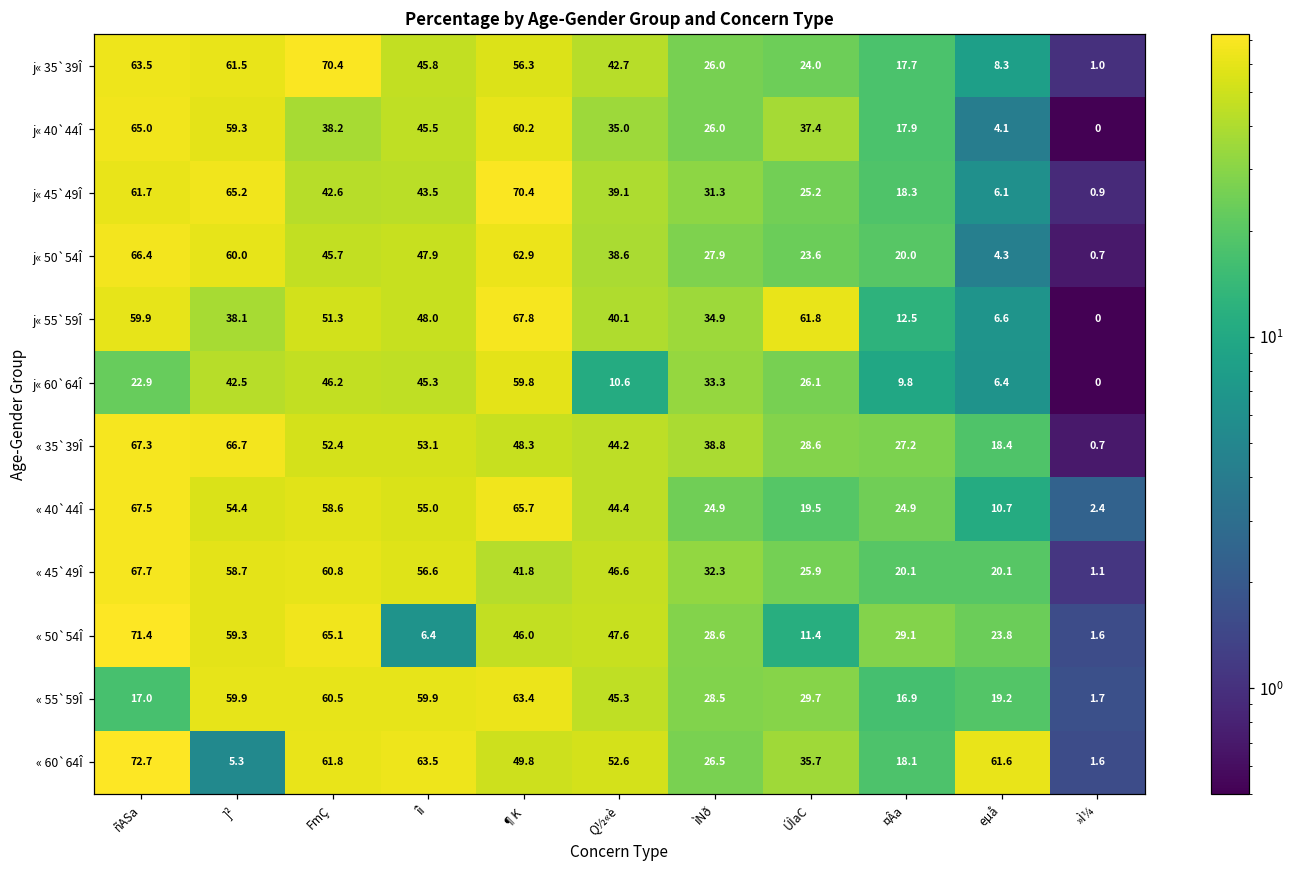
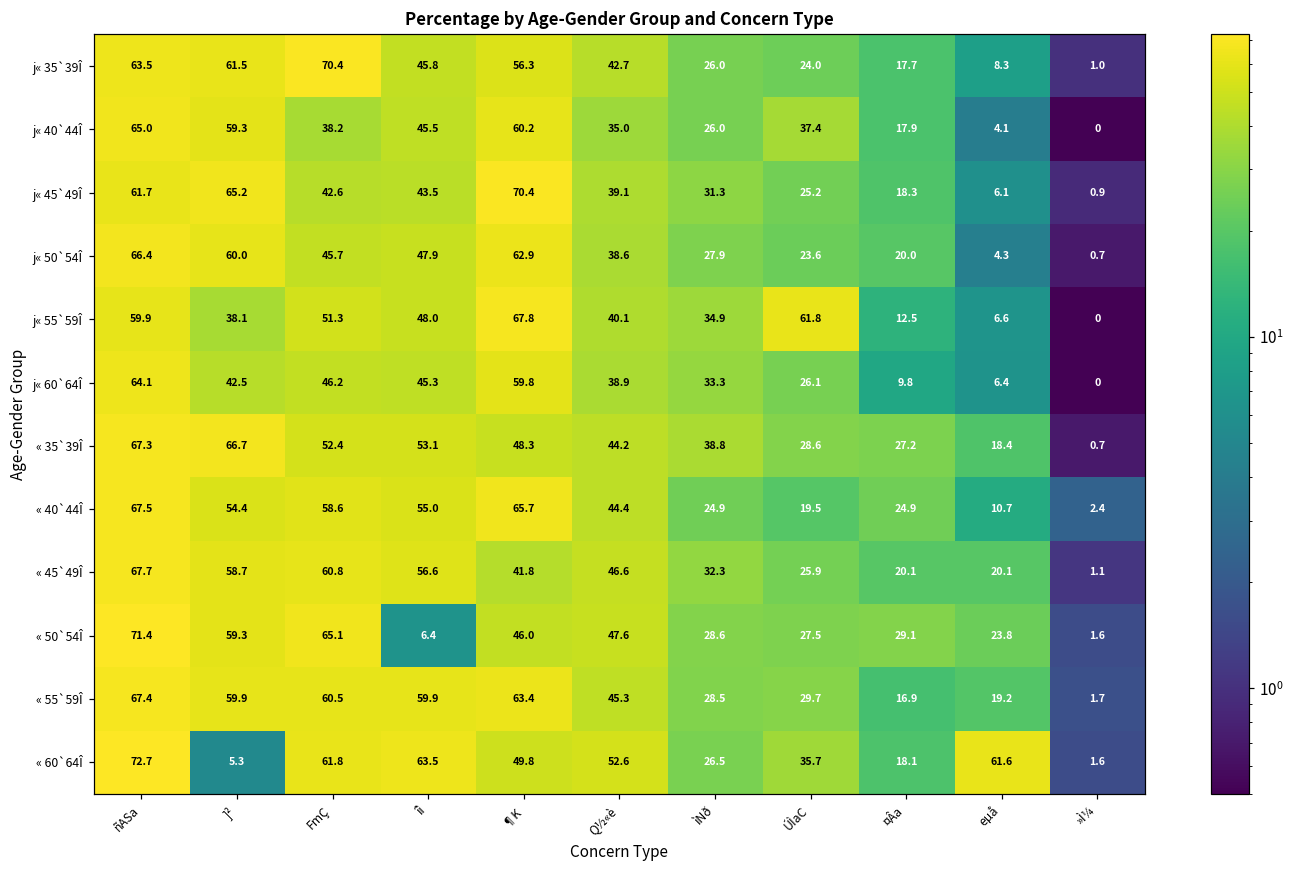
  {
    "j« 35`39Î": {
      "ñASa": 63.5,
      "]²": 61.5,
      "FmÇ": 70.4,
      "îì": 45.8,
      "¶K": 56.3,
      "Q½«è": 42.7,
      "ìNð": 26.0,
      "ÚÌaC": 24.0,
      "¤Âa": 17.7,
      "eµå": 8.3,
      "»Ì¼": 1.0
    },
    "j« 40`44Î": {
      "ñASa": 65.0,
      "]²": 59.3,
      "FmÇ": 38.2,
      "îì": 45.5,
      "¶K": 60.2,
      "Q½«è": 35.0,
      "ìNð": 26.0,
      "ÚÌaC": 37.4,
      "¤Âa": 17.9,
      "eµå": 4.1,
      "»Ì¼": 0
    },
    "j« 45`49Î": {
      "ñASa": 61.7,
      "]²": 65.2,
      "FmÇ": 42.6,
      "îì": 43.5,
      "¶K": 70.4,
      "Q½«è": 39.1,
      "ìNð": 31.3,
      "ÚÌaC": 25.2,
      "¤Âa": 18.3,
      "eµå": 6.1,
      "»Ì¼": 0.9
    },
    "j« 50`54Î": {
      "ñASa": 66.4,
      "]²": 60.0,
      "FmÇ": 45.7,
      "îì": 47.9,
      "¶K": 62.9,
      "Q½«è": 38.6,
      "ìNð": 27.9,
      "ÚÌaC": 23.6,
      "¤Âa": 20.0,
      "eµå": 4.3,
      "»Ì¼": 0.7
    },
    "j« 55`59Î": {
      "ñASa": 59.9,
      "]²": 38.1,
      "FmÇ": 51.3,
      "îì": 48.0,
      "¶K": 67.8,
      "Q½«è": 40.1,
      "ìNð": 34.9,
      "ÚÌaC": 61.8,
      "¤Âa": 12.5,
      "eµå": 6.6,
      "»Ì¼": 0
    },
    "j« 60`64Î": {
-     "ñASa": 22.9,
+     "ñASa": 64.1,
      "]²": 42.5,
      "FmÇ": 46.2,
      "îì": 45.3,
      "¶K": 59.8,
-     "Q½«è": 10.6,
+     "Q½«è": 38.9,
      "ìNð": 33.3,
      "ÚÌaC": 26.1,
      "¤Âa": 9.8,
      "eµå": 6.4,
      "»Ì¼": 0
    },
    "« 35`39Î": {
      "ñASa": 67.3,
      "]²": 66.7,
      "FmÇ": 52.4,
      "îì": 53.1,
      "¶K": 48.3,
      "Q½«è": 44.2,
      "ìNð": 38.8,
      "ÚÌaC": 28.6,
      "¤Âa": 27.2,
      "eµå": 18.4,
      "»Ì¼": 0.7
    },
    "« 40`44Î": {
      "ñASa": 67.5,
      "]²": 54.4,
      "FmÇ": 58.6,
      "îì": 55.0,
      "¶K": 65.7,
      "Q½«è": 44.4,
      "ìNð": 24.9,
      "ÚÌaC": 19.5,
      "¤Âa": 24.9,
      "eµå": 10.7,
      "»Ì¼": 2.4
    },
    "« 45`49Î": {
      "ñASa": 67.7,
      "]²": 58.7,
      "FmÇ": 60.8,
      "îì": 56.6,
      "¶K": 41.8,
      "Q½«è": 46.6,
      "ìNð": 32.3,
      "ÚÌaC": 25.9,
      "¤Âa": 20.1,
      "eµå": 20.1,
      "»Ì¼": 1.1
    },
    "« 50`54Î": {
      "ñASa": 71.4,
      "]²": 59.3,
      "FmÇ": 65.1,
      "îì": 6.4,
      "¶K": 46.0,
      "Q½«è": 47.6,
      "ìNð": 28.6,
-     "ÚÌaC": 11.4,
+     "ÚÌaC": 27.5,
      "¤Âa": 29.1,
      "eµå": 23.8,
      "»Ì¼": 1.6
    },
    "« 55`59Î": {
-     "ñASa": 17.0,
+     "ñASa": 67.4,
      "]²": 59.9,
      "FmÇ": 60.5,
      "îì": 59.9,
      "¶K": 63.4,
      "Q½«è": 45.3,
      "ìNð": 28.5,
      "ÚÌaC": 29.7,
      "¤Âa": 16.9,
      "eµå": 19.2,
      "»Ì¼": 1.7
    },
    "« 60`64Î": {
      "ñASa": 72.7,
      "]²": 5.3,
      "FmÇ": 61.8,
      "îì": 63.5,
      "¶K": 49.8,
      "Q½«è": 52.6,
      "ìNð": 26.5,
      "ÚÌaC": 35.7,
      "¤Âa": 18.1,
      "eµå": 61.6,
      "»Ì¼": 1.6
    }
  }
